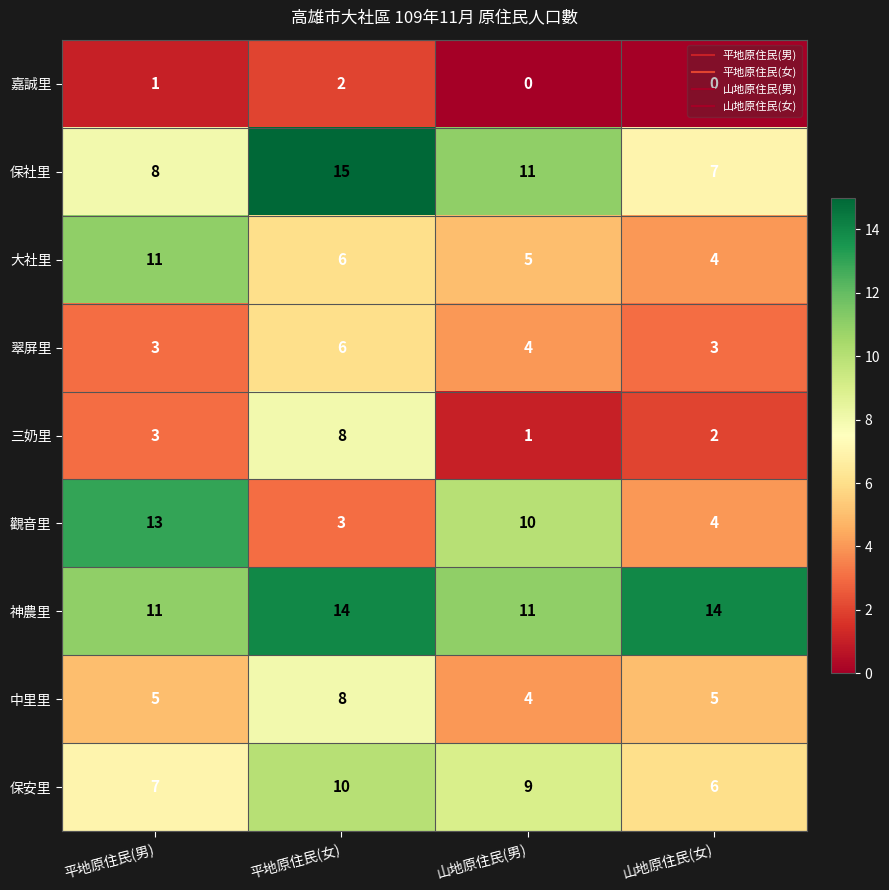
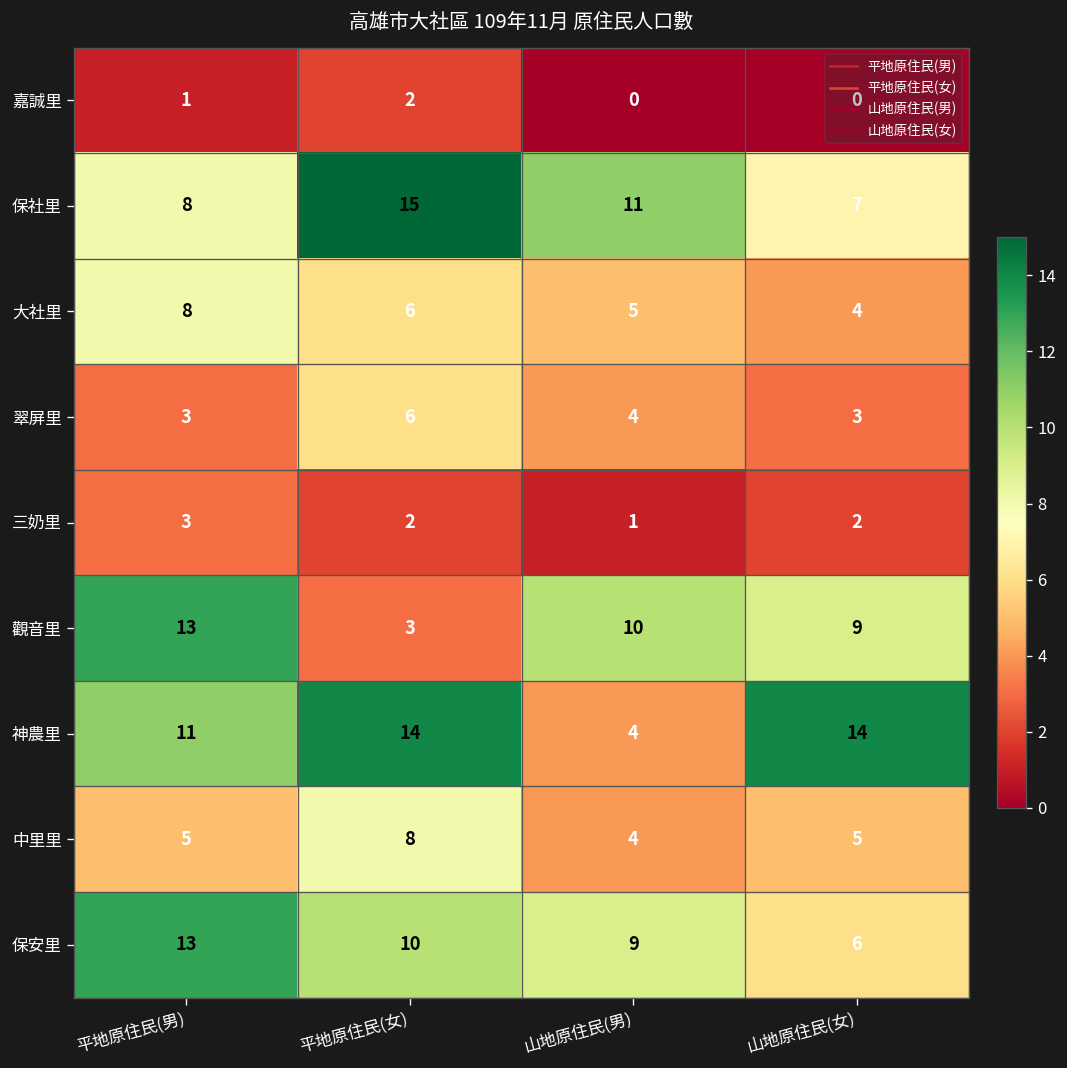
  {
    "嘉誠里": {
      "平地原住民(男)": 1,
      "平地原住民(女)": 2,
      "山地原住民(男)": 0
    },
    "保社里": {
      "平地原住民(男)": 8,
      "平地原住民(女)": 15,
      "山地原住民(男)": 11,
      "山地原住民(女)": 7
    },
    "大社里": {
-     "平地原住民(男)": 11,
+     "平地原住民(男)": 8,
      "平地原住民(女)": 6,
      "山地原住民(男)": 5,
      "山地原住民(女)": 4
    },
    "翠屏里": {
      "平地原住民(男)": 3,
      "平地原住民(女)": 6,
      "山地原住民(男)": 4,
      "山地原住民(女)": 3
    },
    "三奶里": {
      "平地原住民(男)": 3,
-     "平地原住民(女)": 8,
+     "平地原住民(女)": 2,
      "山地原住民(男)": 1,
      "山地原住民(女)": 2
    },
    "觀音里": {
      "平地原住民(男)": 13,
      "平地原住民(女)": 3,
      "山地原住民(男)": 10,
-     "山地原住民(女)": 4
+     "山地原住民(女)": 9
    },
    "神農里": {
      "平地原住民(男)": 11,
      "平地原住民(女)": 14,
-     "山地原住民(男)": 11,
+     "山地原住民(男)": 4,
      "山地原住民(女)": 14
    },
    "中里里": {
      "平地原住民(男)": 5,
      "平地原住民(女)": 8,
      "山地原住民(男)": 4,
      "山地原住民(女)": 5
    },
    "保安里": {
-     "平地原住民(男)": 7,
+     "平地原住民(男)": 13,
      "平地原住民(女)": 10,
      "山地原住民(男)": 9,
      "山地原住民(女)": 6
    }
  }
